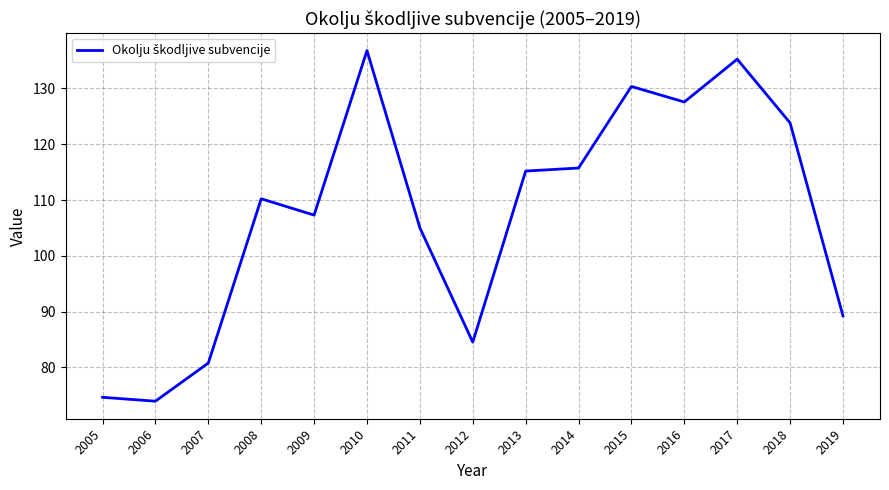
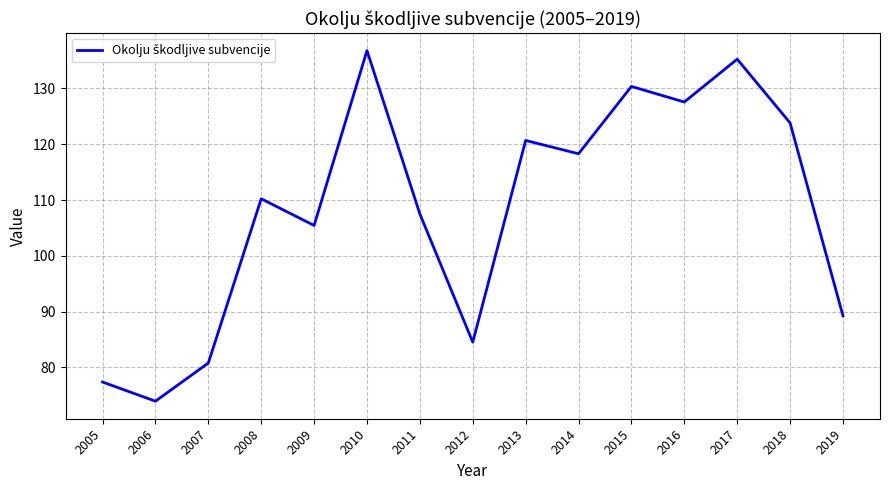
  {
-   "2005": 75,
+   "2005": 77,
    "2006": 74,
    "2007": 81,
    "2008": 110,
-   "2009": 107,
+   "2009": 105,
    "2010": 137,
-   "2011": 105,
+   "2011": 107,
    "2012": 85,
-   "2013": 115,
-   "2014": 116,
+   "2013": 121,
+   "2014": 118,
    "2015": 130,
    "2016": 128,
    "2017": 135,
    "2018": 124,
    "2019": 89
  }
